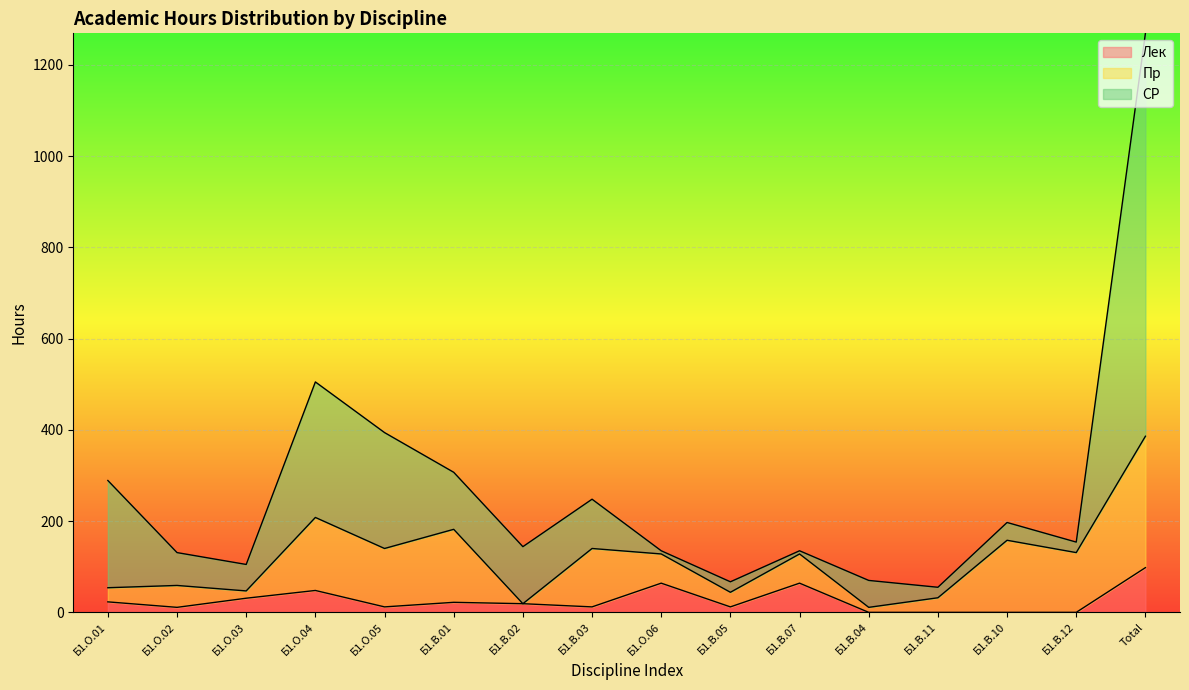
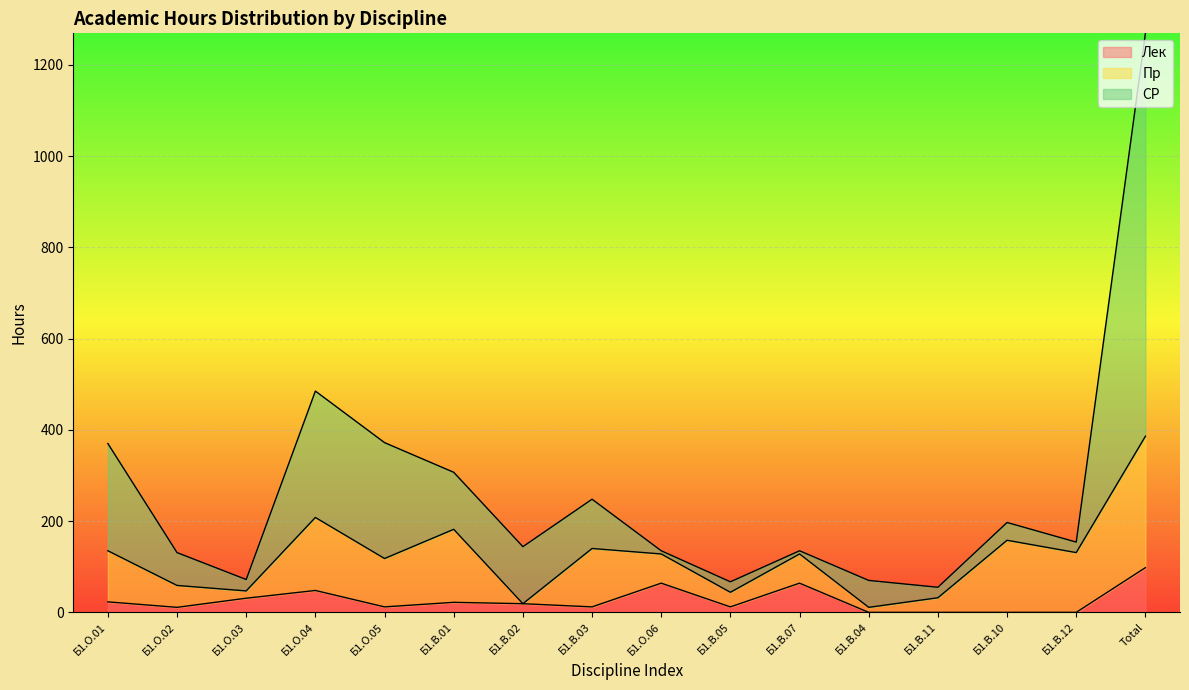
  {
    "Лек": {
      "Б1.О.01": 20,
      "Б1.О.02": 10,
      "Б1.О.03": 30,
      "Б1.О.04": 50,
      "Б1.О.05": 10,
      "Б1.В.01": 20,
      "Б1.В.03": 10,
      "Б1.О.06": 60,
      "Б1.В.05": 10,
      "Б1.В.07": 60,
      "Б1.В.04": 0,
      "Б1.В.11": 0,
      "Б1.В.10": 0,
      "Б1.В.12": 0,
      "Total": 100
    },
    "Пр": {
-     "Б1.О.01": 30,
+     "Б1.О.01": 110,
      "Б1.О.02": 50,
      "Б1.О.03": 20,
      "Б1.О.04": 160,
-     "Б1.О.05": 130,
+     "Б1.О.05": 110,
      "Б1.В.01": 160,
      "Б1.В.03": 130,
      "Б1.О.06": 60,
      "Б1.В.05": 30,
      "Б1.В.07": 60,
      "Б1.В.04": 10,
      "Б1.В.11": 30,
      "Б1.В.10": 160,
      "Б1.В.12": 130,
      "Total": 290
    },
    "СР": {
      "Б1.О.01": 240,
      "Б1.О.02": 70,
-     "Б1.О.03": 60,
-     "Б1.О.04": 300,
+     "Б1.О.03": 30,
+     "Б1.О.04": 280,
      "Б1.О.05": 250,
      "Б1.В.01": 130,
      "Б1.В.02": 130,
      "Б1.В.03": 110,
      "Б1.О.06": 10,
      "Б1.В.05": 20,
      "Б1.В.07": 10,
      "Б1.В.04": 60,
      "Б1.В.11": 20,
      "Б1.В.10": 40,
      "Б1.В.12": 20,
      "Total": 880
    }
  }
